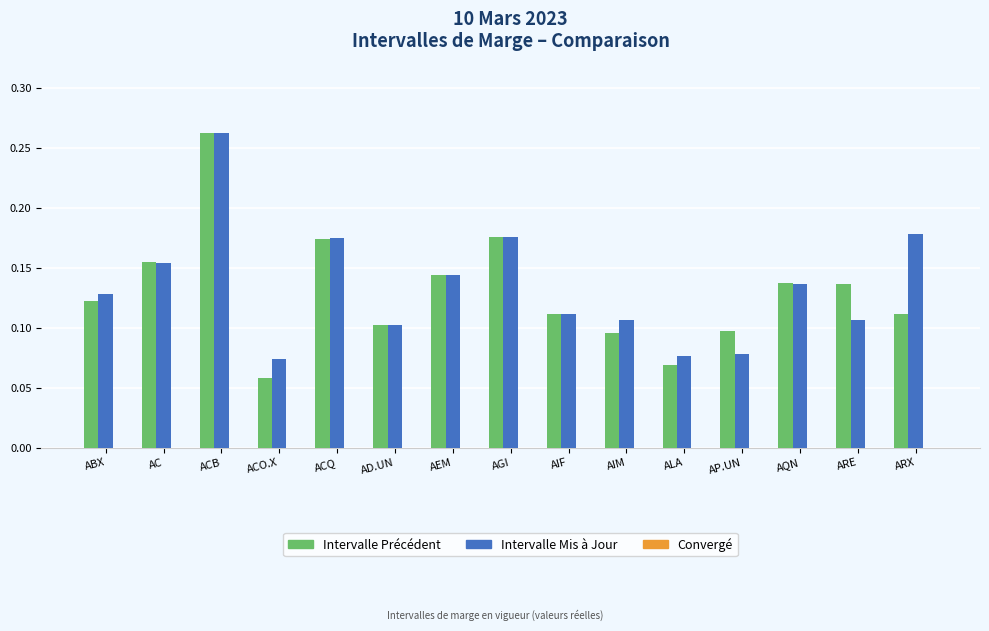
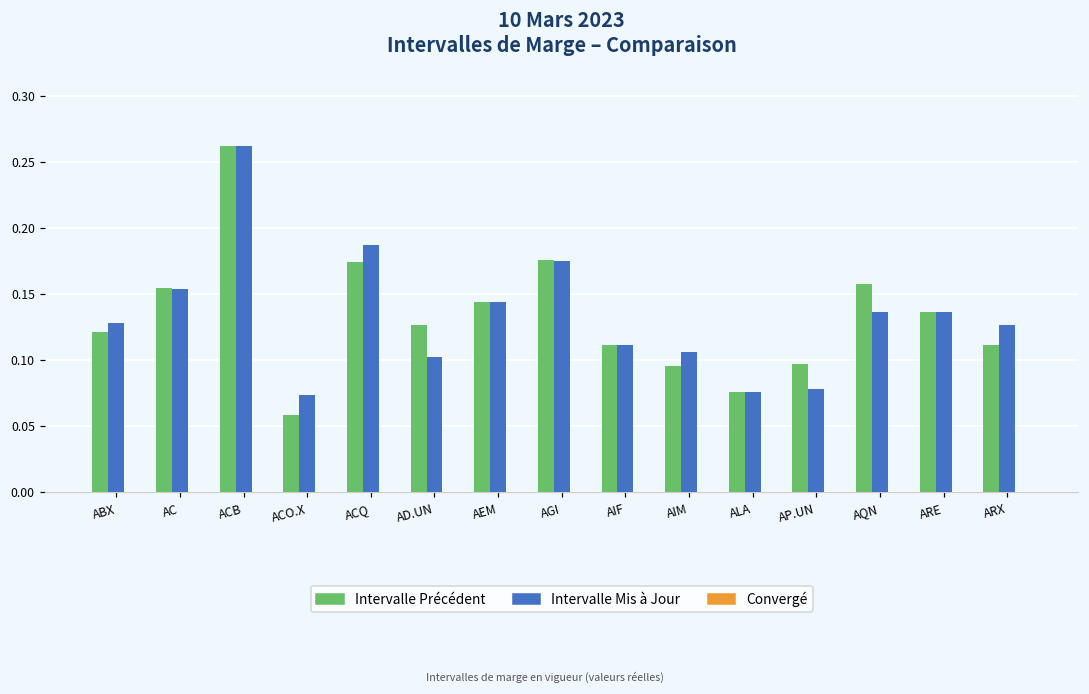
  {
    "Intervalle Précédent": {
      "ABX": 0.122,
      "AC": 0.154,
      "ACB": 0.262,
      "ACO.X": 0.058,
      "ACQ": 0.174,
-     "AD.UN": 0.102,
+     "AD.UN": 0.127,
      "AEM": 0.144,
      "AGI": 0.176,
      "AIF": 0.111,
      "AIM": 0.096,
-     "ALA": 0.069,
+     "ALA": 0.076,
      "AP.UN": 0.097,
-     "AQN": 0.137,
+     "AQN": 0.158,
      "ARE": 0.137,
      "ARX": 0.112
    },
    "Intervalle Mis à Jour": {
      "ABX": 0.128,
      "AC": 0.154,
      "ACB": 0.262,
      "ACO.X": 0.074,
-     "ACQ": 0.174,
+     "ACQ": 0.187,
      "AD.UN": 0.102,
      "AEM": 0.144,
      "AGI": 0.175,
      "AIF": 0.111,
      "AIM": 0.106,
      "ALA": 0.076,
      "AP.UN": 0.078,
      "AQN": 0.137,
-     "ARE": 0.106,
-     "ARX": 0.178
+     "ARE": 0.136,
+     "ARX": 0.127
    },
    "Convergé": {
      "ABX": 0.000,
      "AC": 0.000,
      "ACB": 0.000,
      "ACO.X": 0.000,
      "ACQ": 0.000,
      "AD.UN": 0.000,
      "AEM": 0.000,
      "AGI": 0.000,
      "AIF": 0.000,
      "AIM": 0.000,
      "ALA": 0.000,
      "AP.UN": 0.000,
      "AQN": 0.000,
      "ARE": 0.000,
      "ARX": 0.000
    }
  }
